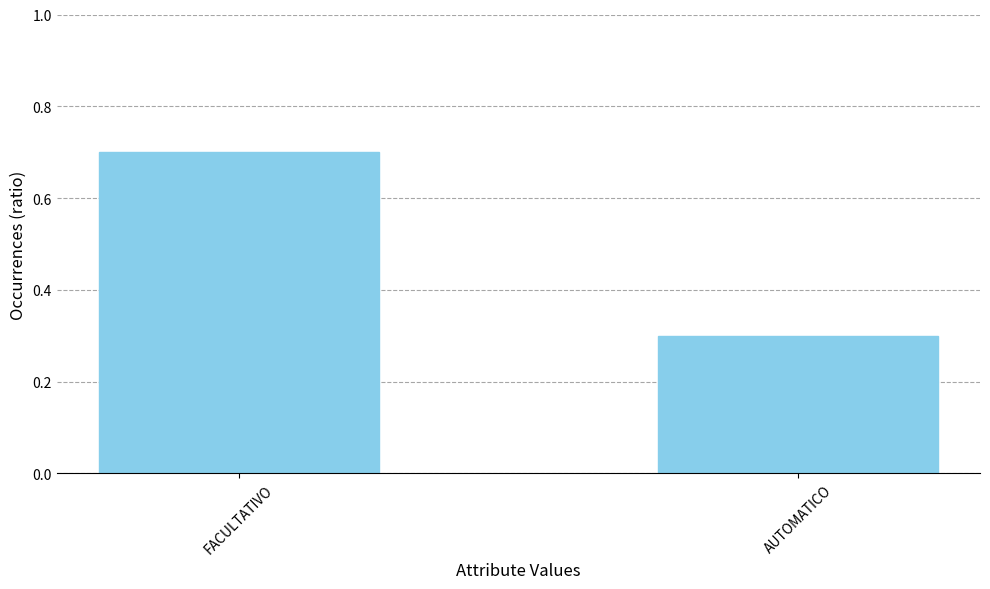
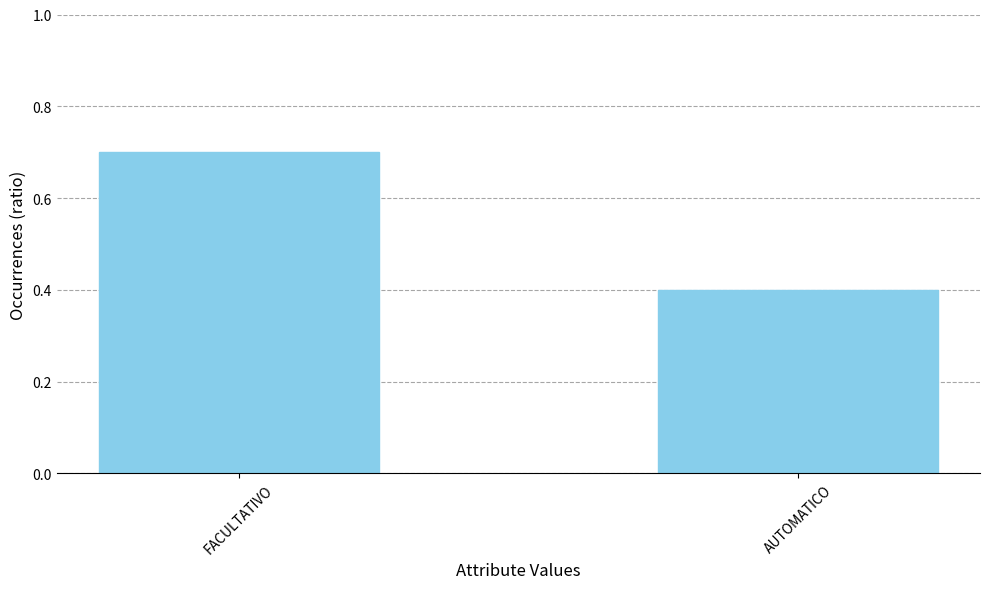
  {
    "FACULTATIVO": 0.7,
-   "AUTOMATICO": 0.3
+   "AUTOMATICO": 0.4
  }
